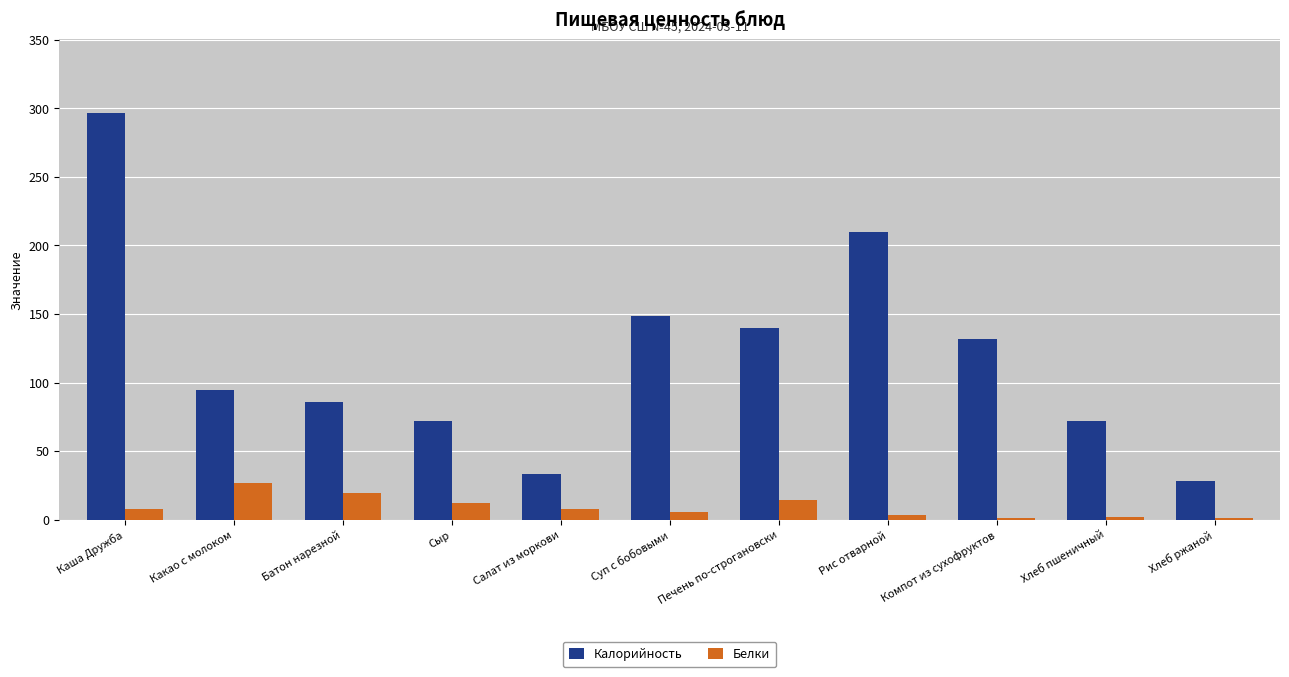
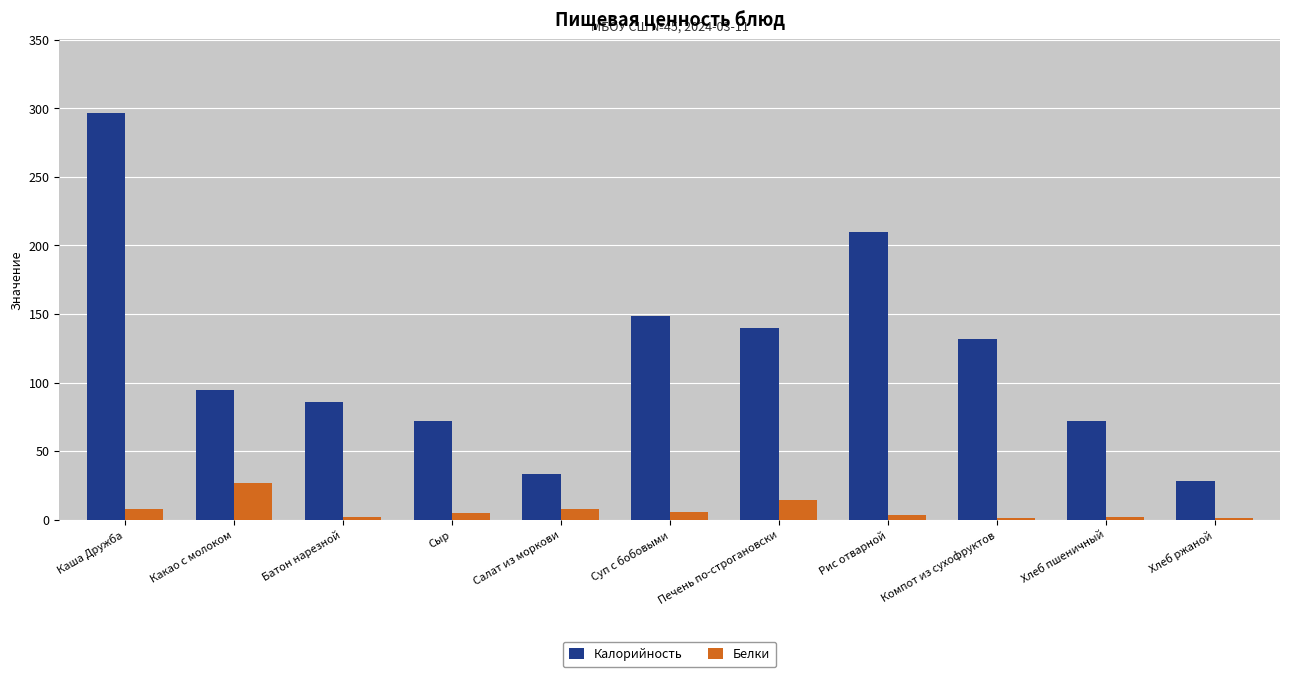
  {
    "Калорийность": {
      "Каша Дружба": 297,
      "Какао с молоком": 95,
      "Батон нарезной": 86,
      "Сыр": 72,
      "Салат из моркови": 33,
      "Суп с бобовыми": 148,
      "Печень по-строгановски": 140,
      "Рис отварной": 210,
      "Компот из сухофруктов": 132,
      "Хлеб пшеничный": 72,
      "Хлеб ржаной": 28
    },
    "Белки": {
      "Каша Дружба": 8,
      "Какао с молоком": 27,
-     "Батон нарезной": 19,
-     "Сыр": 12,
+     "Батон нарезной": 2,
+     "Сыр": 5,
      "Салат из моркови": 8,
      "Суп с бобовыми": 5,
      "Печень по-строгановски": 14,
      "Рис отварной": 4
    }
  }
